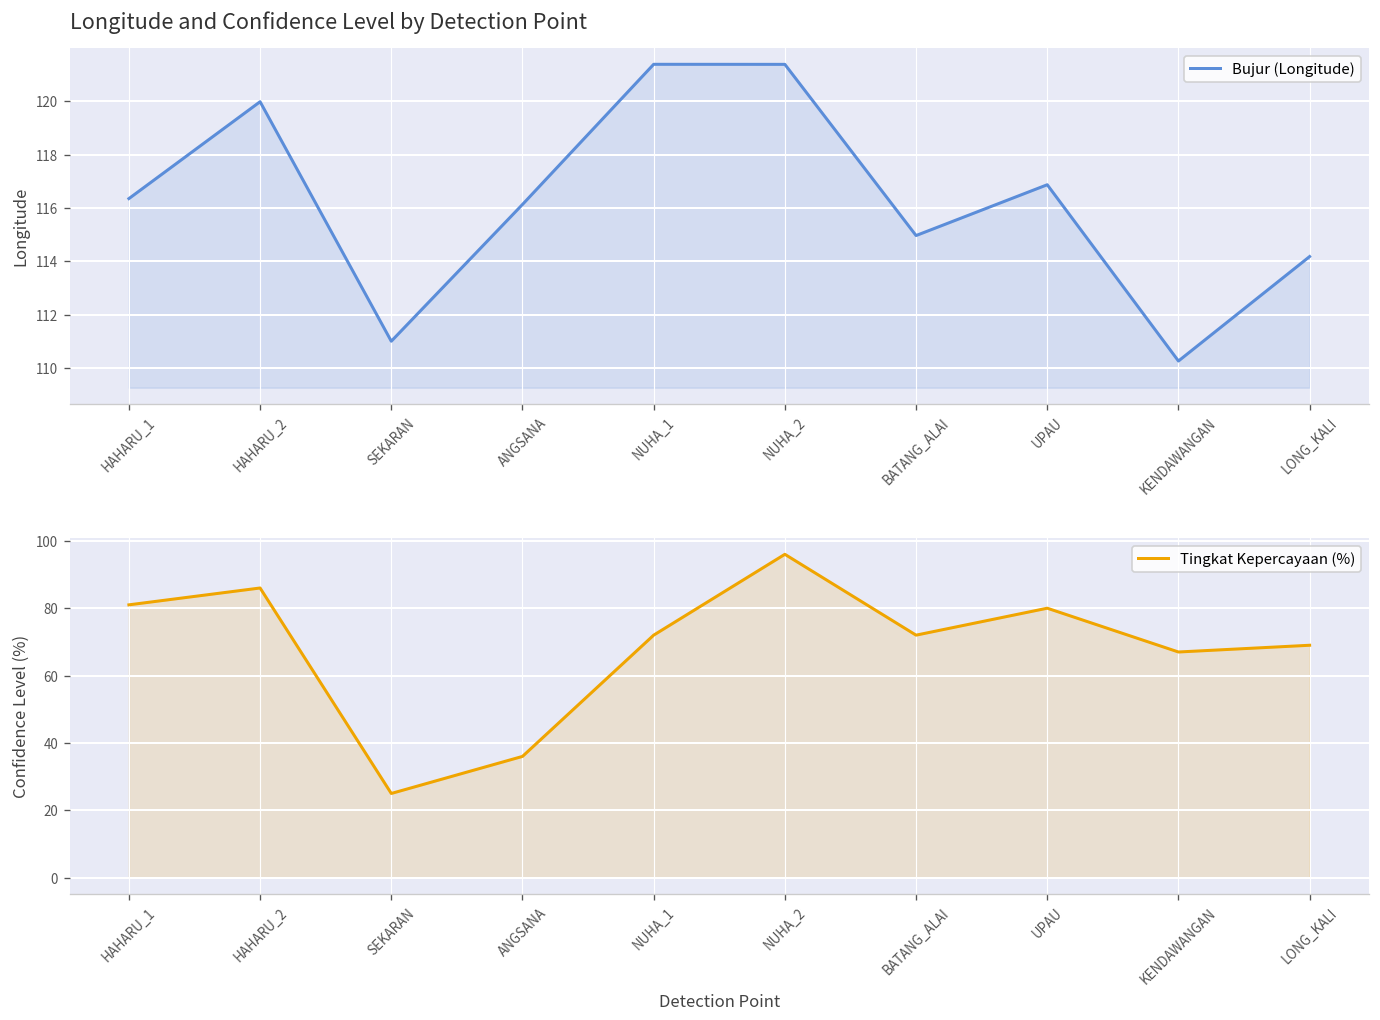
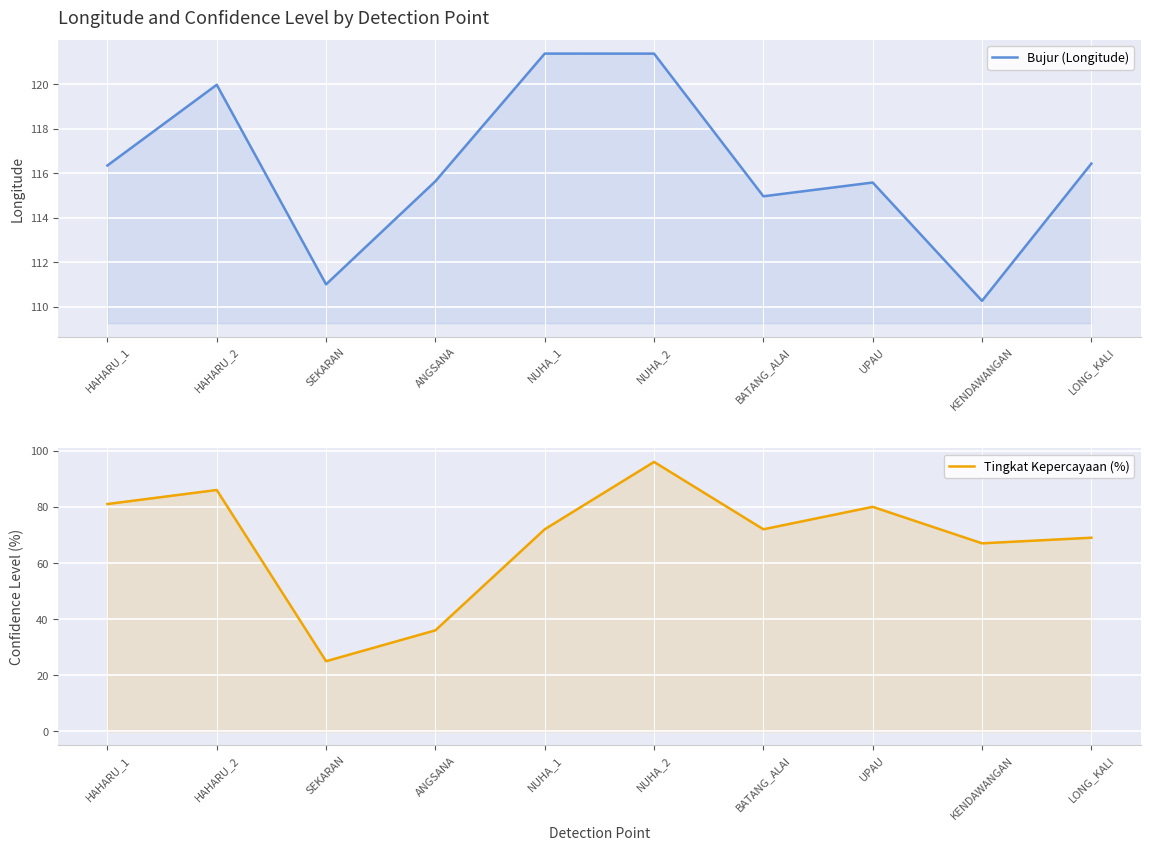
  {
    "Longitude and Confidence Level by Detection Point": {
      "HAHARU_1": 116.4,
      "HAHARU_2": 120.0,
      "SEKARAN": 111.0,
-     "ANGSANA": 116.1,
+     "ANGSANA": 115.6,
      "NUHA_1": 121.4,
      "NUHA_2": 121.4,
      "BATANG_ALAI": 115.0,
-     "UPAU": 116.9,
+     "UPAU": 115.6,
      "KENDAWANGAN": 110.3,
-     "LONG_KALI": 114.2
+     "LONG_KALI": 116.4
    }
  }
